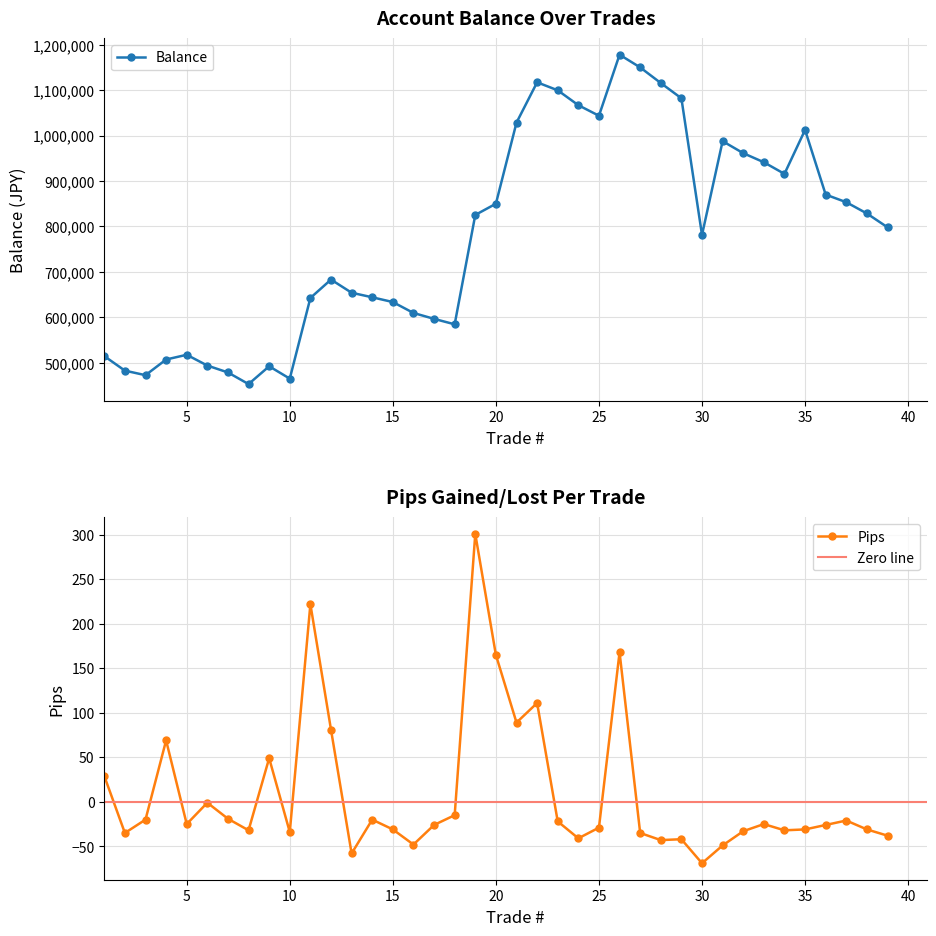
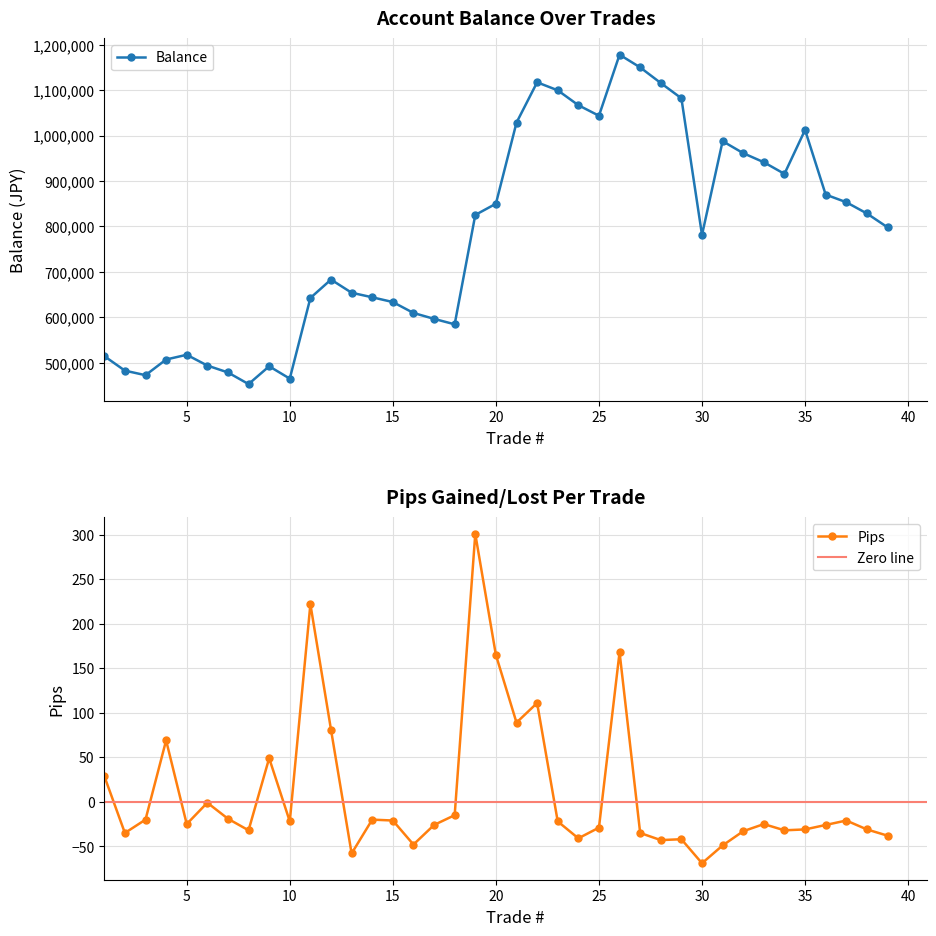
  {
    "Account Balance Over Trades": {
      "5": "520,000",
      "10": "460,000",
      "15": "630,000",
      "20": "850,000",
      "25": "1,040,000",
      "30": "780,000",
      "35": "1,010,000"
    },
    "Pips Gained/Lost Per Trade": {
      "5": "-30",
-     "10": "-30",
-     "15": "-30",
+     "10": "-20",
+     "15": "-20",
      "20": "170",
      "25": "-30",
      "30": "-70",
      "35": "-30"
    }
  }
